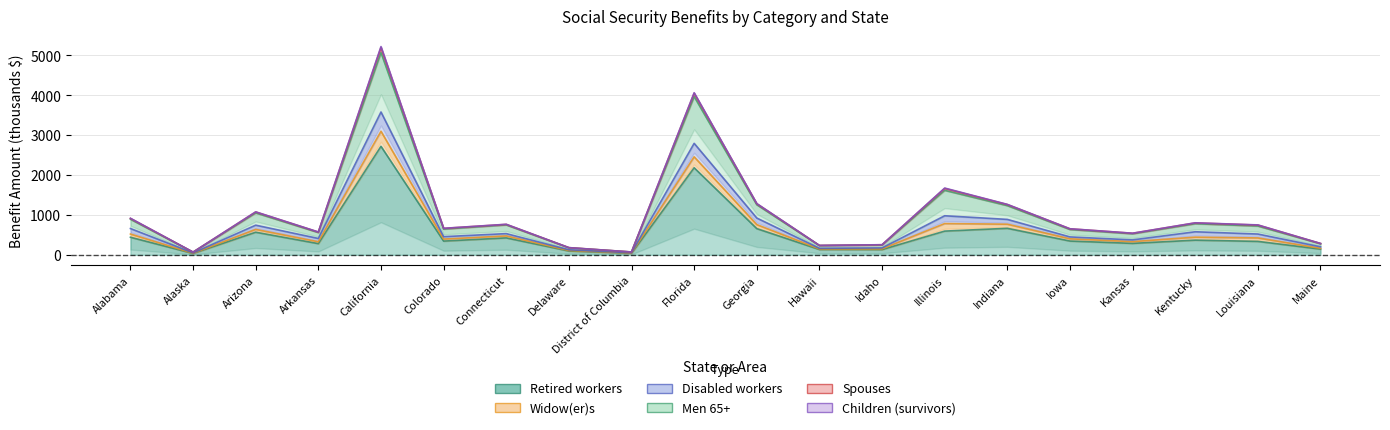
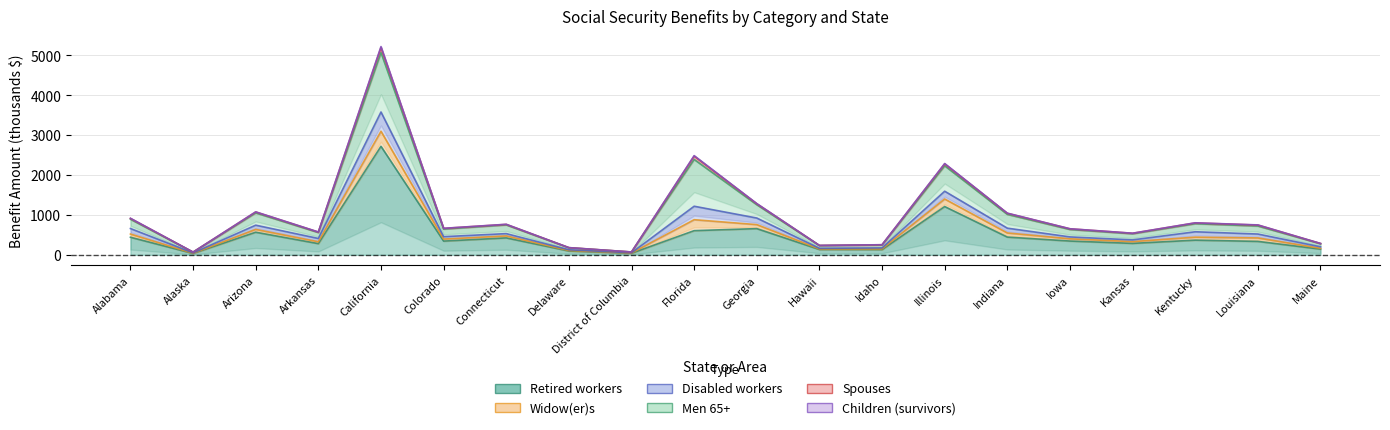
  {
    "Retired workers": {
      "Alabama": 400,
      "Arizona": 600,
      "California": 2700,
-     "Florida": 2200,
+     "Florida": 600,
      "Georgia": 700,
-     "Illinois": 600,
-     "Indiana": 700,
+     "Illinois": 1200,
+     "Indiana": 400,
      "Kentucky": 400,
      "Louisiana": 300
    }
  }
